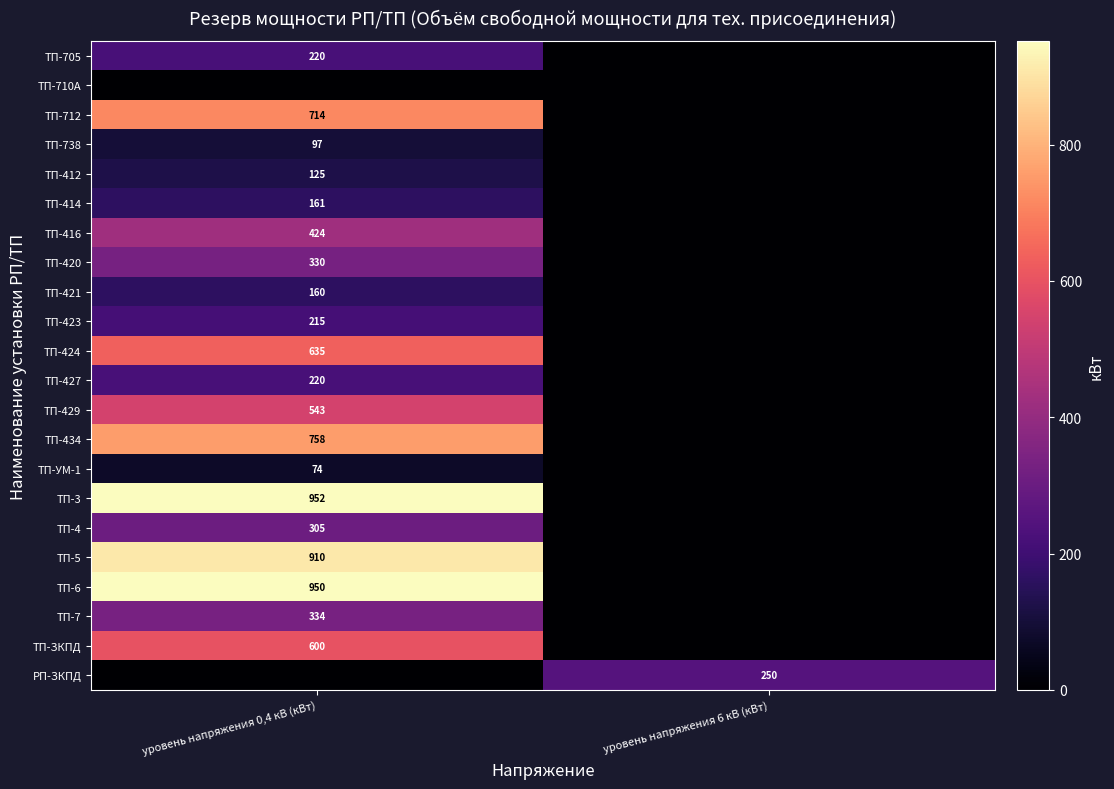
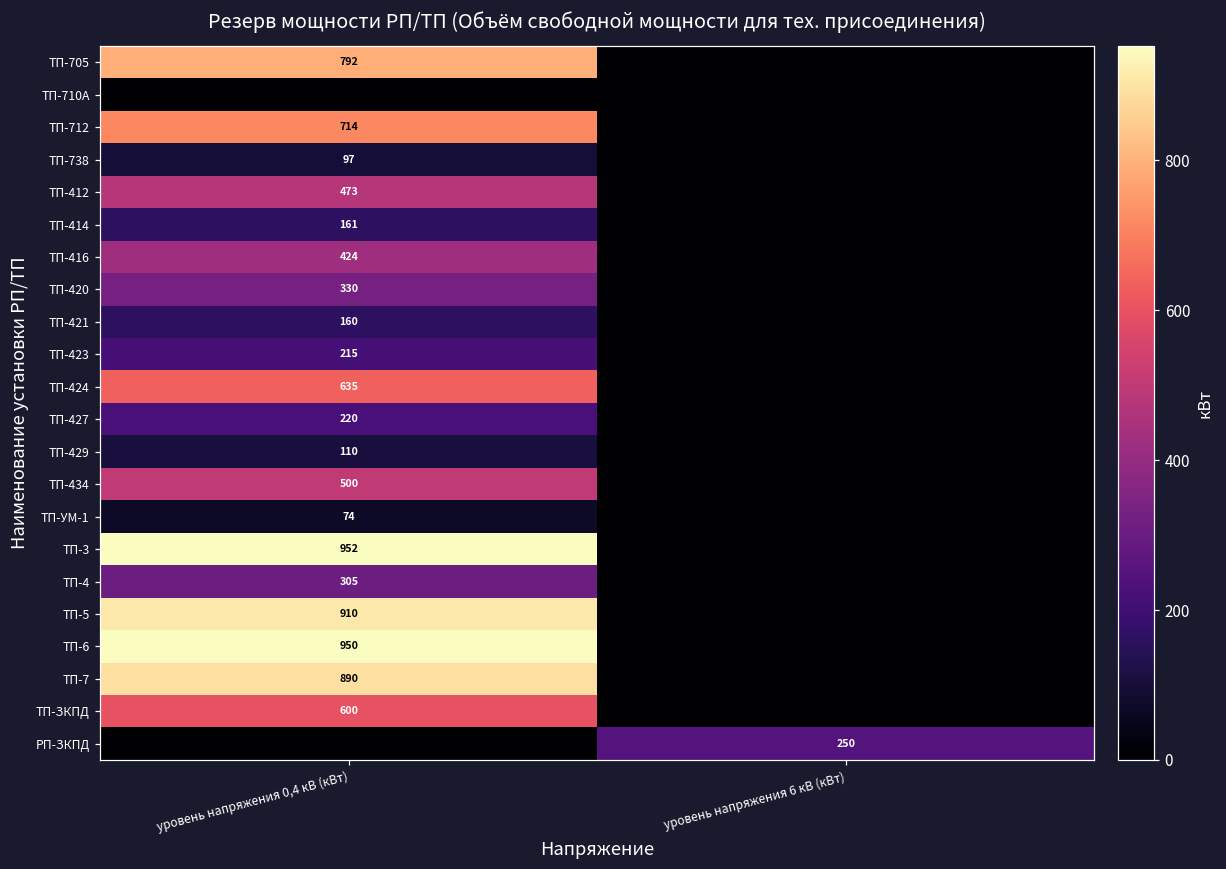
  {
    "ТП-705": {
-     "уровень напряжения 0,4 кВ (кВт)": 220
+     "уровень напряжения 0,4 кВ (кВт)": 792
    },
    "ТП-712": {
      "уровень напряжения 0,4 кВ (кВт)": 714
    },
    "ТП-738": {
      "уровень напряжения 0,4 кВ (кВт)": 97
    },
    "ТП-412": {
-     "уровень напряжения 0,4 кВ (кВт)": 125
+     "уровень напряжения 0,4 кВ (кВт)": 473
    },
    "ТП-414": {
      "уровень напряжения 0,4 кВ (кВт)": 161
    },
    "ТП-416": {
      "уровень напряжения 0,4 кВ (кВт)": 424
    },
    "ТП-420": {
      "уровень напряжения 0,4 кВ (кВт)": 330
    },
    "ТП-421": {
      "уровень напряжения 0,4 кВ (кВт)": 160
    },
    "ТП-423": {
      "уровень напряжения 0,4 кВ (кВт)": 215
    },
    "ТП-424": {
      "уровень напряжения 0,4 кВ (кВт)": 635
    },
    "ТП-427": {
      "уровень напряжения 0,4 кВ (кВт)": 220
    },
    "ТП-429": {
-     "уровень напряжения 0,4 кВ (кВт)": 543
+     "уровень напряжения 0,4 кВ (кВт)": 110
    },
    "ТП-434": {
-     "уровень напряжения 0,4 кВ (кВт)": 758
+     "уровень напряжения 0,4 кВ (кВт)": 500
    },
    "ТП-УМ-1": {
      "уровень напряжения 0,4 кВ (кВт)": 74
    },
    "ТП-3": {
      "уровень напряжения 0,4 кВ (кВт)": 952
    },
    "ТП-4": {
      "уровень напряжения 0,4 кВ (кВт)": 305
    },
    "ТП-5": {
      "уровень напряжения 0,4 кВ (кВт)": 910
    },
    "ТП-6": {
      "уровень напряжения 0,4 кВ (кВт)": 950
    },
    "ТП-7": {
-     "уровень напряжения 0,4 кВ (кВт)": 334
+     "уровень напряжения 0,4 кВ (кВт)": 890
    },
    "ТП-ЗКПД": {
      "уровень напряжения 0,4 кВ (кВт)": 600
    },
    "РП-ЗКПД": {
      "уровень напряжения 6 кВ (кВт)": 250
    }
  }
